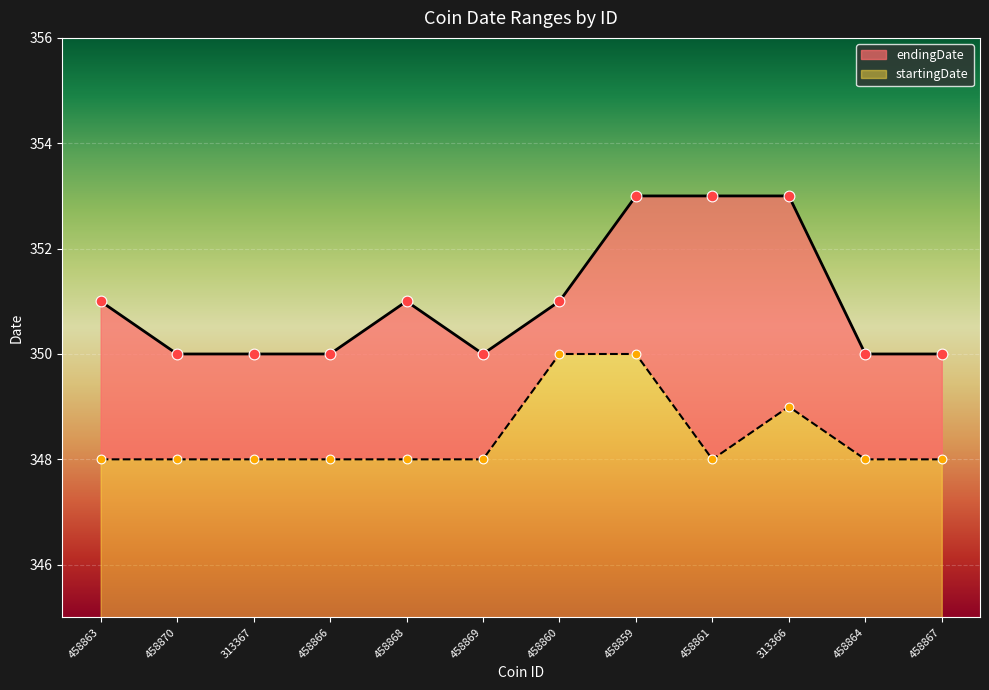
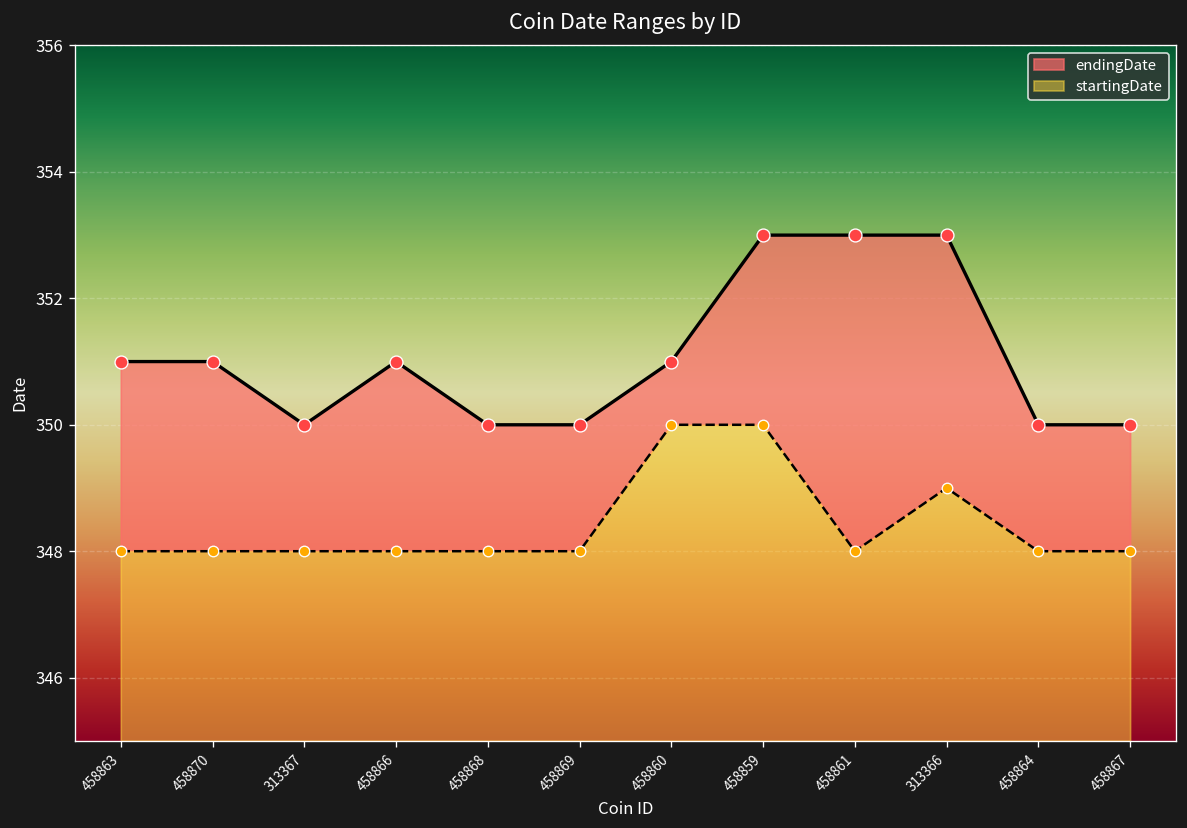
  {
    "endingDate": {
      "458863": 351,
-     "458870": 350,
+     "458870": 351,
      "313367": 350,
-     "458866": 350,
-     "458868": 351,
+     "458866": 351,
+     "458868": 350,
      "458869": 350,
      "458860": 351,
      "458859": 353,
      "458861": 353,
      "313366": 353,
      "458864": 350,
      "458867": 350
    },
    "startingDate": {
      "458863": 348,
      "458870": 348,
      "313367": 348,
      "458866": 348,
      "458868": 348,
      "458869": 348,
      "458860": 350,
      "458859": 350,
      "458861": 348,
      "313366": 349,
      "458864": 348,
      "458867": 348
    }
  }
